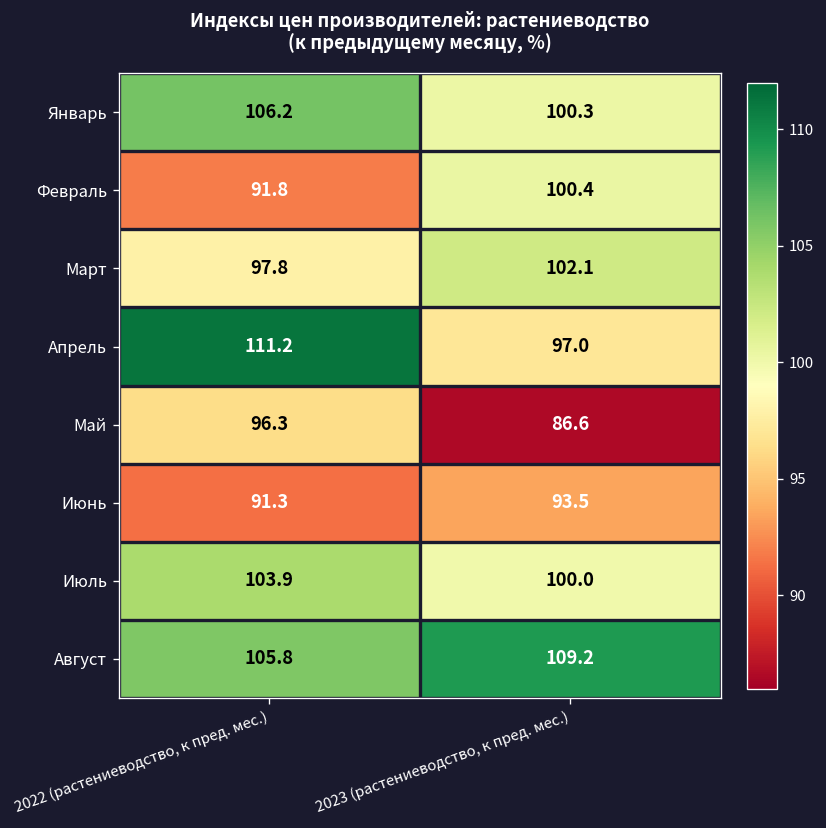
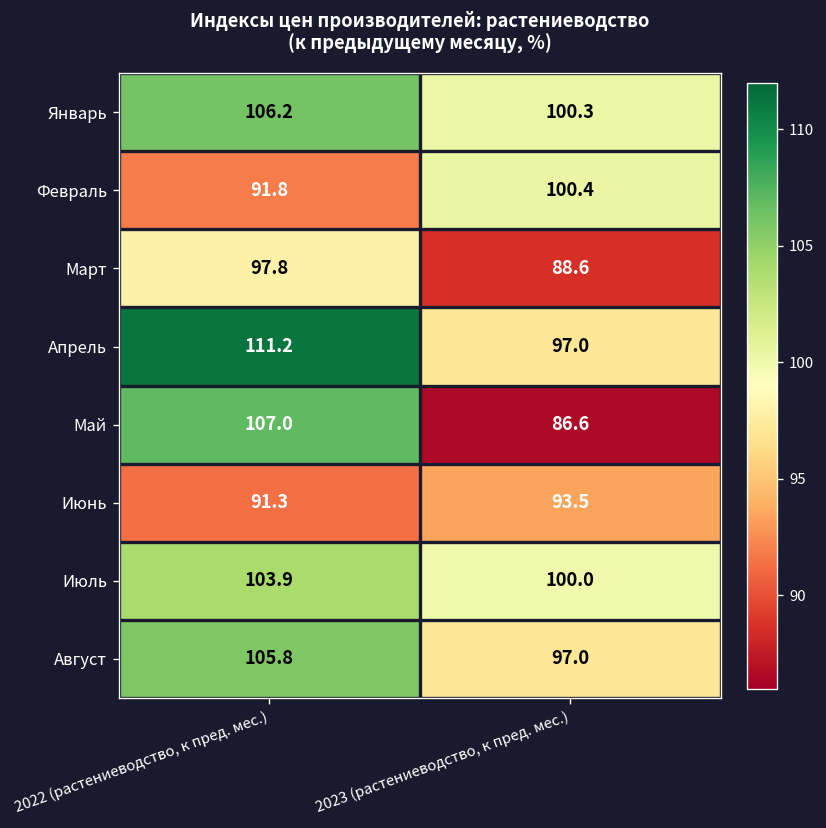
  {
    "Январь": {
      "2022 (растениеводство, к пред. мес.)": 106.2,
      "2023 (растениеводство, к пред. мес.)": 100.3
    },
    "Февраль": {
      "2022 (растениеводство, к пред. мес.)": 91.8,
      "2023 (растениеводство, к пред. мес.)": 100.4
    },
    "Март": {
      "2022 (растениеводство, к пред. мес.)": 97.8,
-     "2023 (растениеводство, к пред. мес.)": 102.1
+     "2023 (растениеводство, к пред. мес.)": 88.6
    },
    "Апрель": {
      "2022 (растениеводство, к пред. мес.)": 111.2,
      "2023 (растениеводство, к пред. мес.)": 97.0
    },
    "Май": {
-     "2022 (растениеводство, к пред. мес.)": 96.3,
+     "2022 (растениеводство, к пред. мес.)": 107.0,
      "2023 (растениеводство, к пред. мес.)": 86.6
    },
    "Июнь": {
      "2022 (растениеводство, к пред. мес.)": 91.3,
      "2023 (растениеводство, к пред. мес.)": 93.5
    },
    "Июль": {
      "2022 (растениеводство, к пред. мес.)": 103.9,
      "2023 (растениеводство, к пред. мес.)": 100.0
    },
    "Август": {
      "2022 (растениеводство, к пред. мес.)": 105.8,
-     "2023 (растениеводство, к пред. мес.)": 109.2
+     "2023 (растениеводство, к пред. мес.)": 97.0
    }
  }
